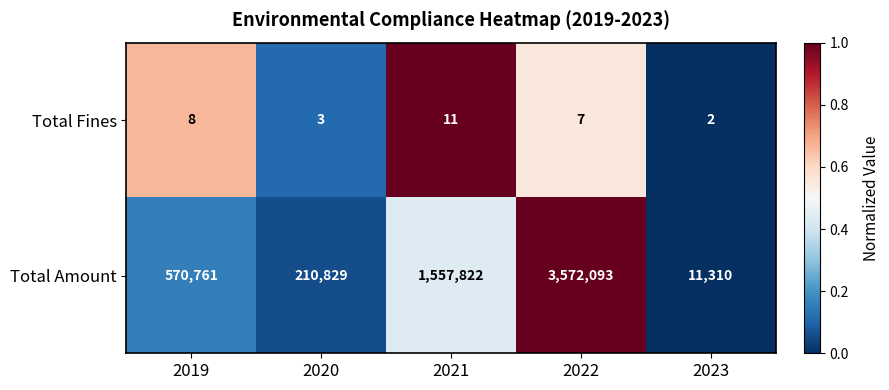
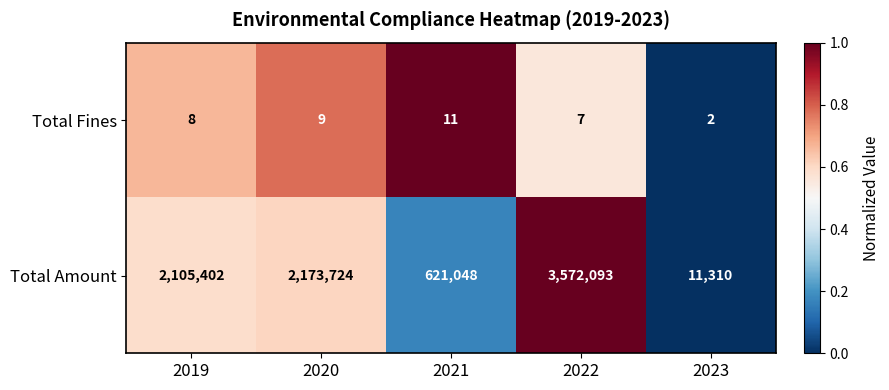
  {
    "Total Fines": {
      "2019": "8",
-     "2020": "3",
+     "2020": "9",
      "2021": "11",
      "2022": "7",
      "2023": "2"
    },
    "Total Amount": {
-     "2019": "570,761",
-     "2020": "210,829",
-     "2021": "1,557,822",
+     "2019": "2,105,402",
+     "2020": "2,173,724",
+     "2021": "621,048",
      "2022": "3,572,093",
      "2023": "11,310"
    }
  }
